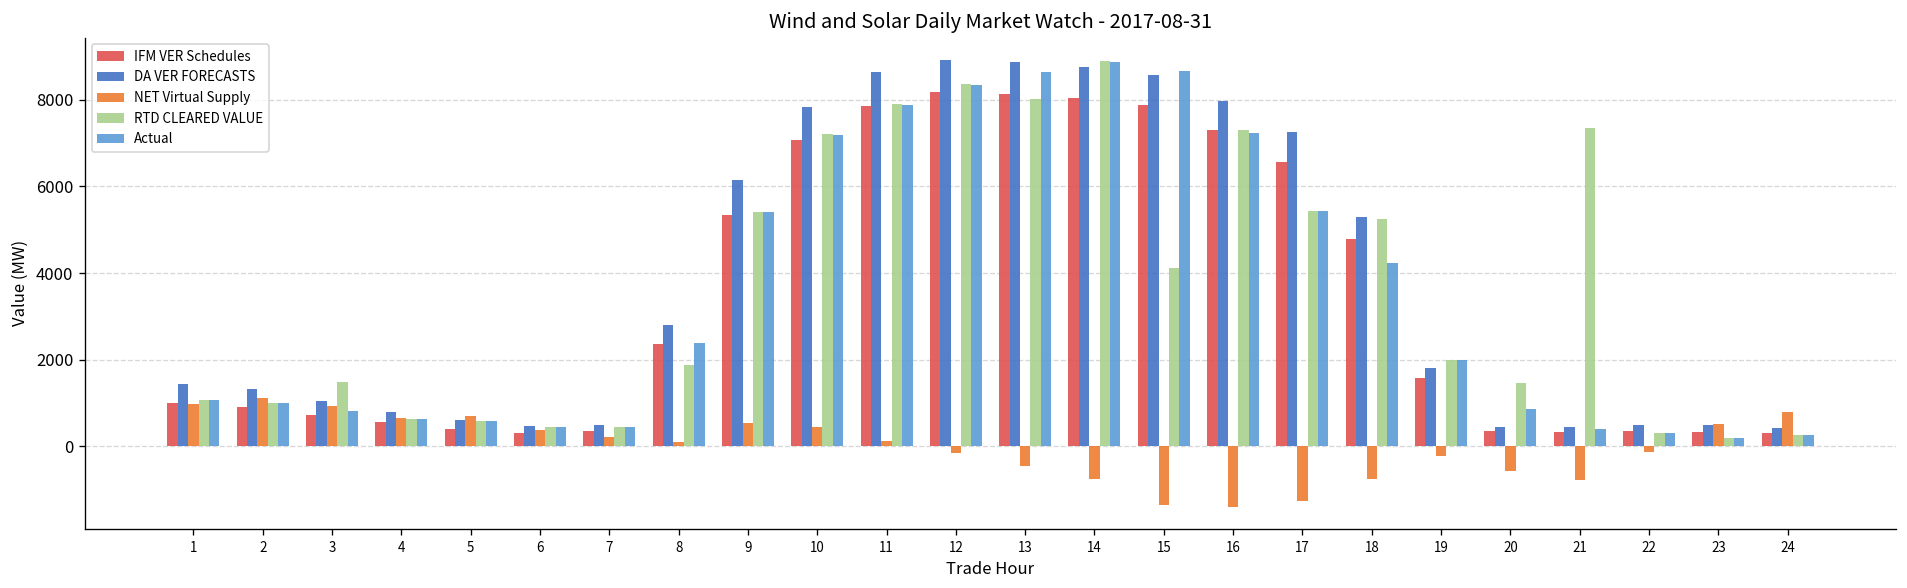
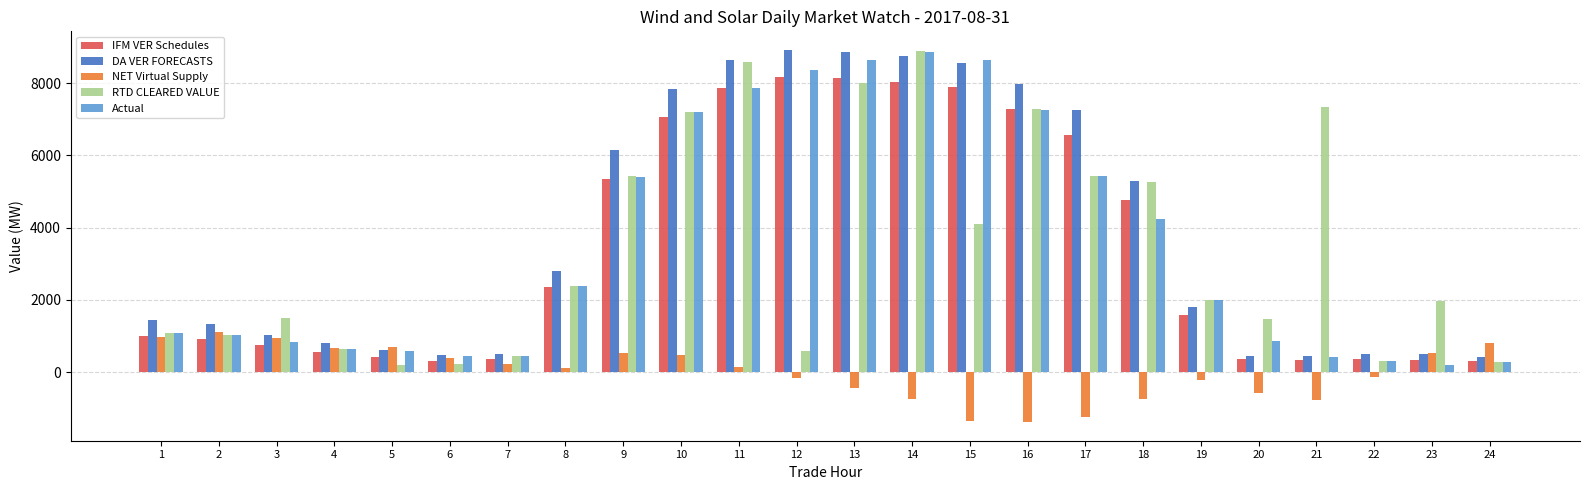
  {
    "RTD CLEARED VALUE": {
      "1": 1100,
      "2": 1000,
      "3": 1500,
      "4": 600,
-     "5": 600,
-     "6": 400,
+     "5": 200,
+     "6": 200,
      "7": 500,
-     "8": 1900,
+     "8": 2400,
      "9": 5400,
      "10": 7200,
-     "11": 7900,
-     "12": 8400,
+     "11": 8600,
+     "12": 600,
      "13": 8000,
      "14": 8900,
      "15": 4100,
      "16": 7300,
      "17": 5400,
      "18": 5300,
      "19": 2000,
      "20": 1500,
      "21": 7300,
      "22": 300,
-     "23": 200,
+     "23": 2000,
      "24": 300
    }
  }
